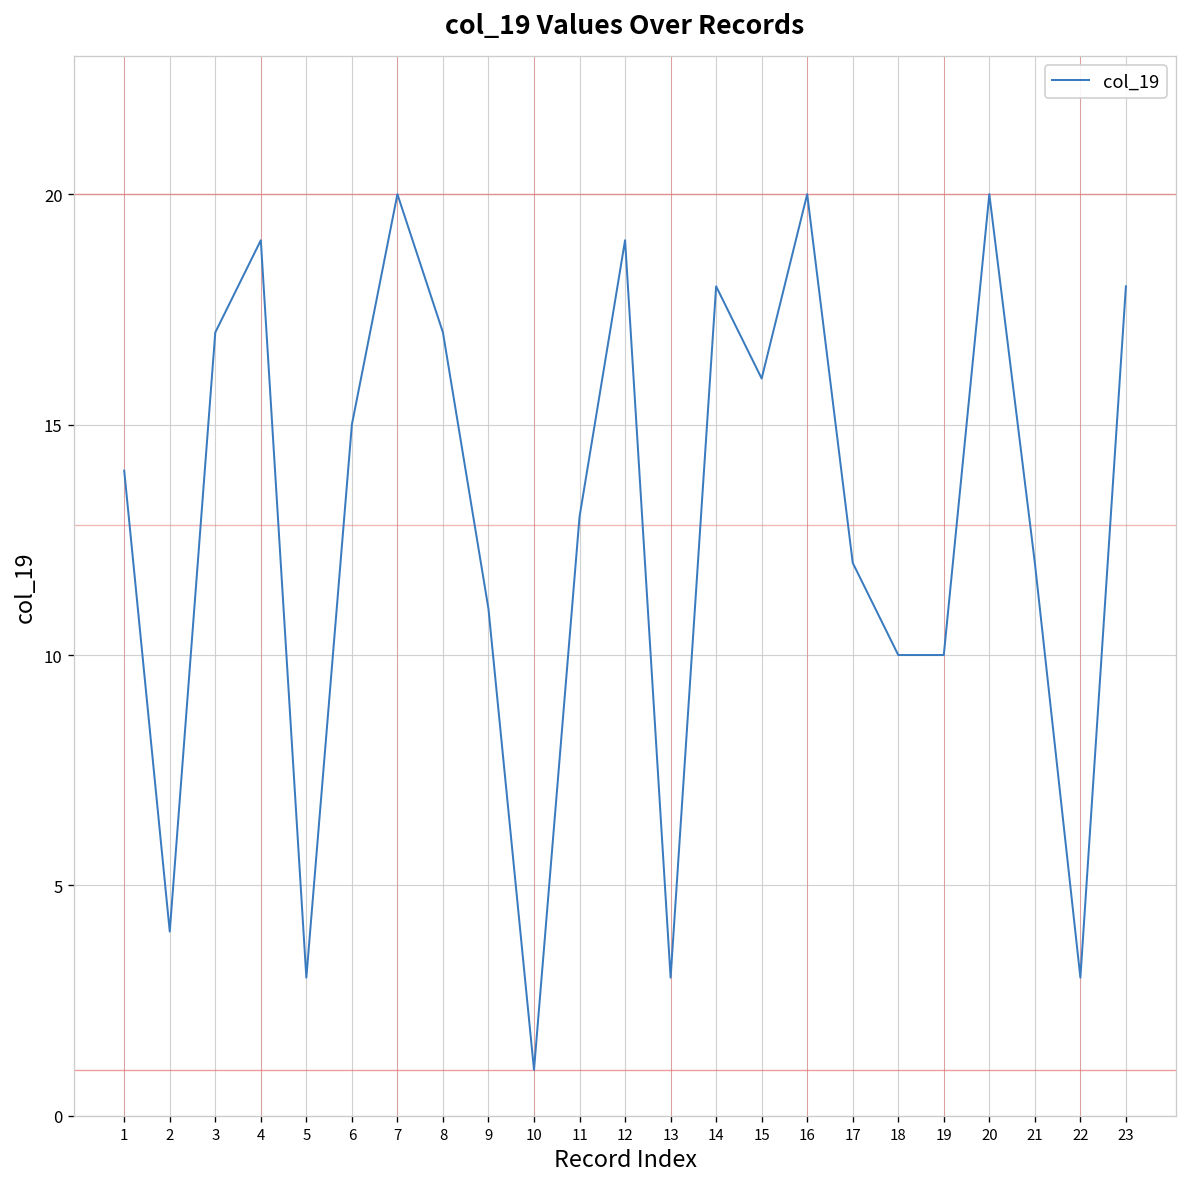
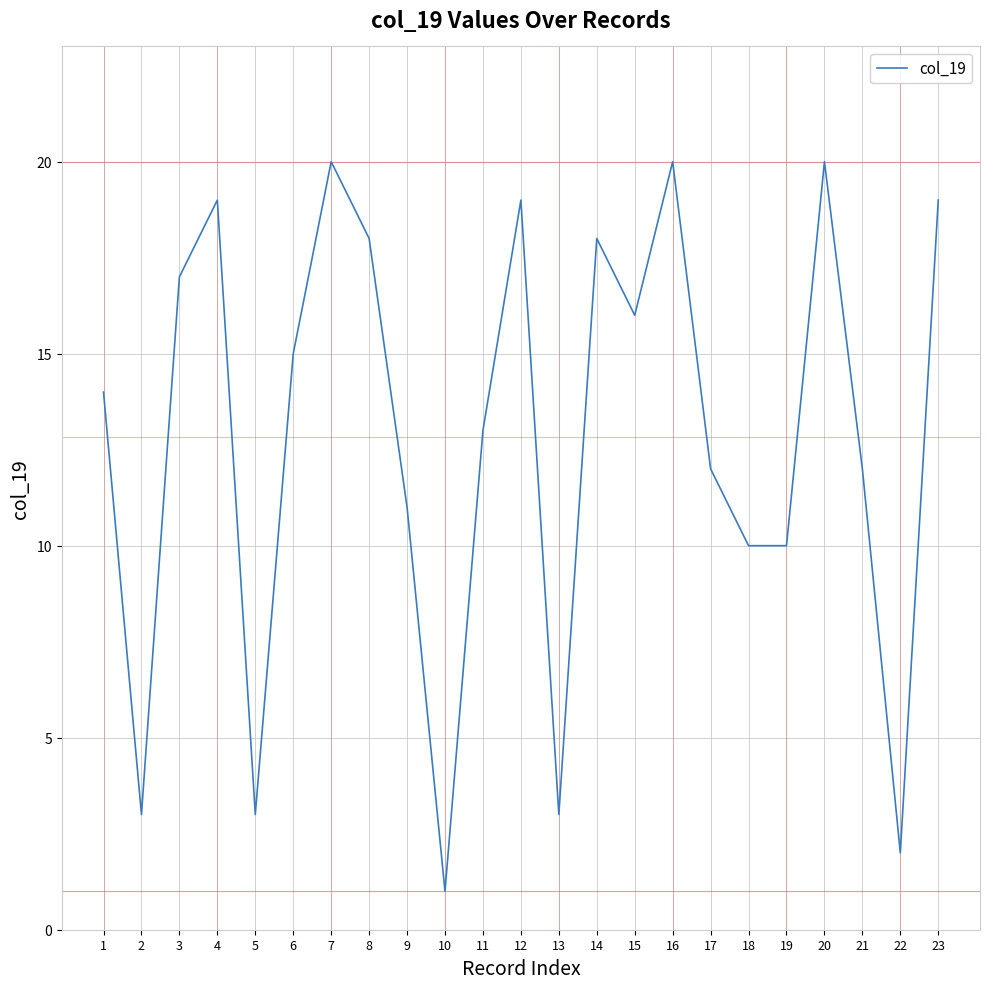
  {
    "1": 14,
-   "2": 4,
+   "2": 3,
    "3": 17,
    "4": 19,
    "5": 3,
    "6": 15,
    "7": 20,
-   "8": 17,
+   "8": 18,
    "9": 11,
    "10": 1,
    "11": 13,
    "12": 19,
    "13": 3,
    "14": 18,
    "15": 16,
    "16": 20,
    "17": 12,
    "18": 10,
    "19": 10,
    "20": 20,
    "21": 12,
-   "22": 3,
-   "23": 18
+   "22": 2,
+   "23": 19
  }
